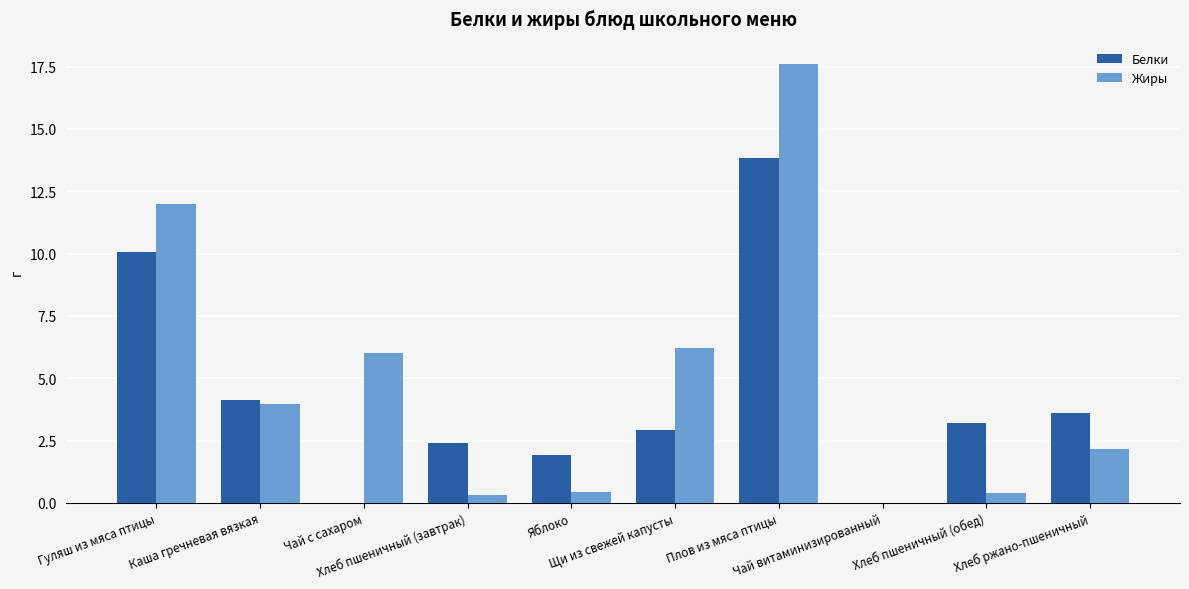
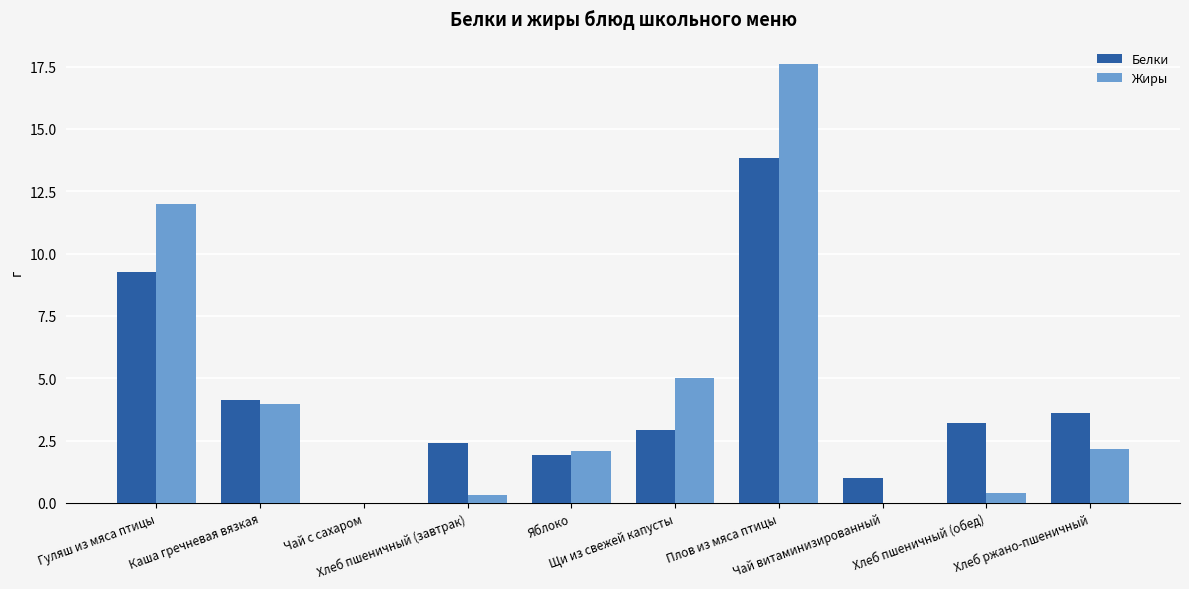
  {
    "Белки": {
-     "Гуляш из мяса птицы": 10.1,
+     "Гуляш из мяса птицы": 9.3,
      "Каша гречневая вязкая": 4.1,
      "Чай с сахаром": 0.0,
      "Хлеб пшеничный (завтрак)": 2.4,
      "Яблоко": 1.9,
      "Щи из свежей капусты": 2.9,
      "Плов из мяса птицы": 13.8,
-     "Чай витаминизированный": 0,
+     "Чай витаминизированный": 1,
      "Хлеб пшеничный (обед)": 3.2,
      "Хлеб ржано-пшеничный": 3.6
    },
    "Жиры": {
      "Гуляш из мяса птицы": 12.0,
      "Каша гречневая вязкая": 4.0,
-     "Чай с сахаром": 6,
+     "Чай с сахаром": 0,
      "Хлеб пшеничный (завтрак)": 0.3,
-     "Яблоко": 0.4,
-     "Щи из свежей капусты": 6.2,
+     "Яблоко": 2.1,
+     "Щи из свежей капусты": 5.0,
      "Плов из мяса птицы": 17.6,
      "Чай витаминизированный": 0.0,
      "Хлеб пшеничный (обед)": 0.4,
      "Хлеб ржано-пшеничный": 2.2
    }
  }
